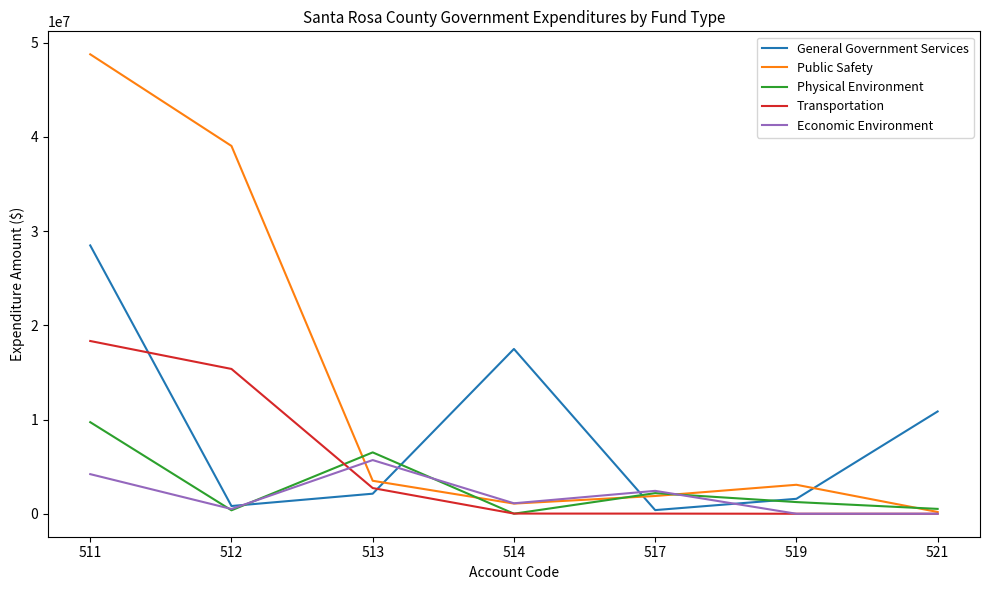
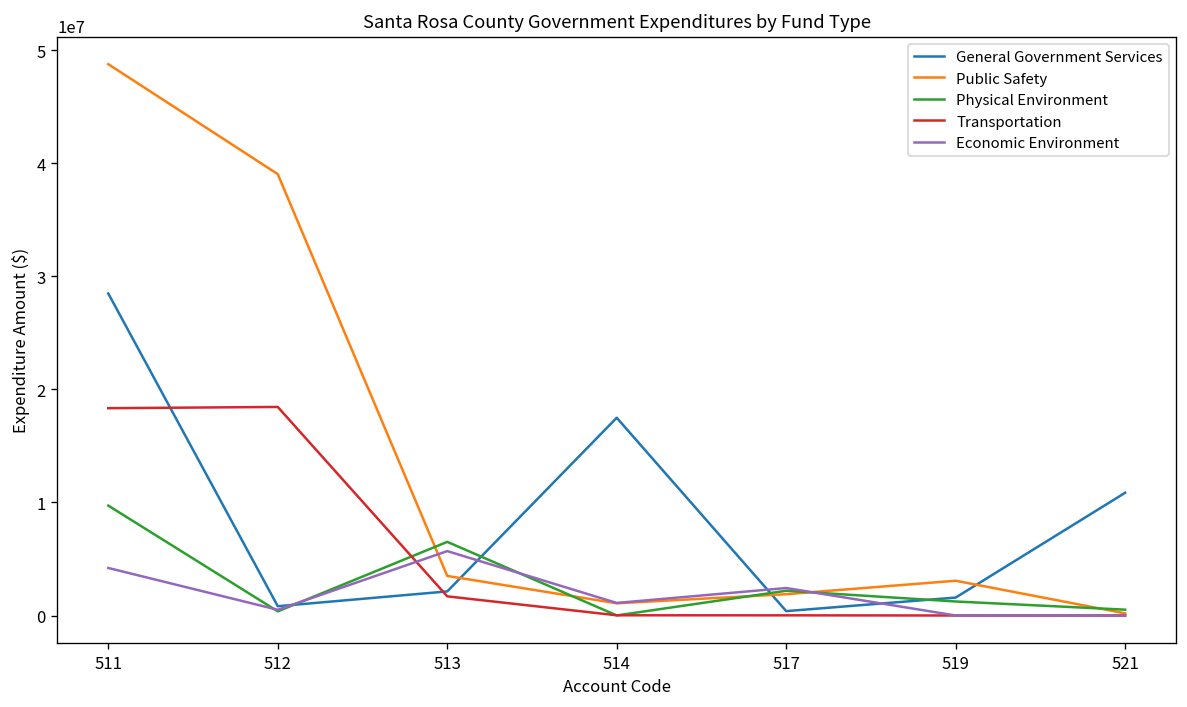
  {
    "General Government Services": {
      "511": 28000000,
      "512": 1000000,
      "513": 2000000,
      "514": 17000000,
      "517": 0,
      "519": 2000000,
      "521": 11000000
    },
    "Public Safety": {
      "511": 49000000,
      "512": 39000000,
      "513": 4000000,
      "517": 2000000,
      "519": 3000000
    },
    "Physical Environment": {
      "511": 10000000,
      "513": 7000000,
      "519": 1000000,
      "521": 1000000
    },
    "Transportation": {
      "511": 18000000,
-     "512": 15000000,
-     "513": 3000000,
+     "512": 18000000,
+     "513": 2000000,
      "517": 0
    },
    "Economic Environment": {
      "511": 4000000,
      "513": 6000000
    }
  }
